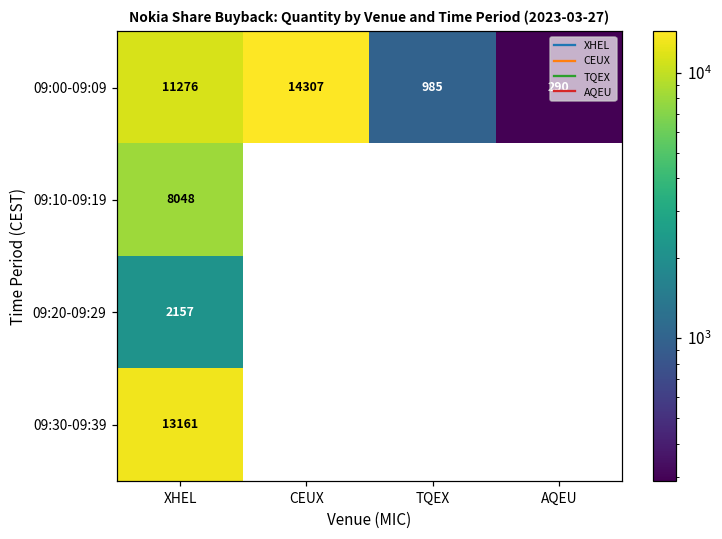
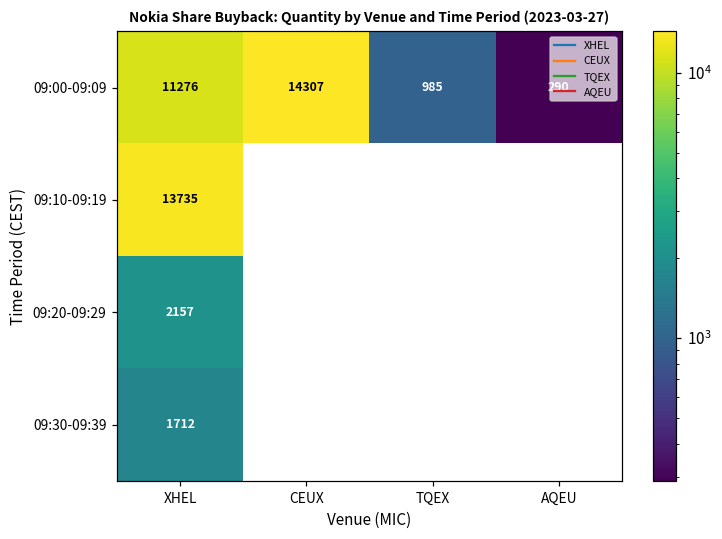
  {
    "09:00-09:09": {
      "XHEL": 11276,
      "CEUX": 14307,
      "TQEX": 985
    },
    "09:10-09:19": {
-     "XHEL": 8048
+     "XHEL": 13735
    },
    "09:20-09:29": {
      "XHEL": 2157
    },
    "09:30-09:39": {
-     "XHEL": 13161
+     "XHEL": 1712
    }
  }
